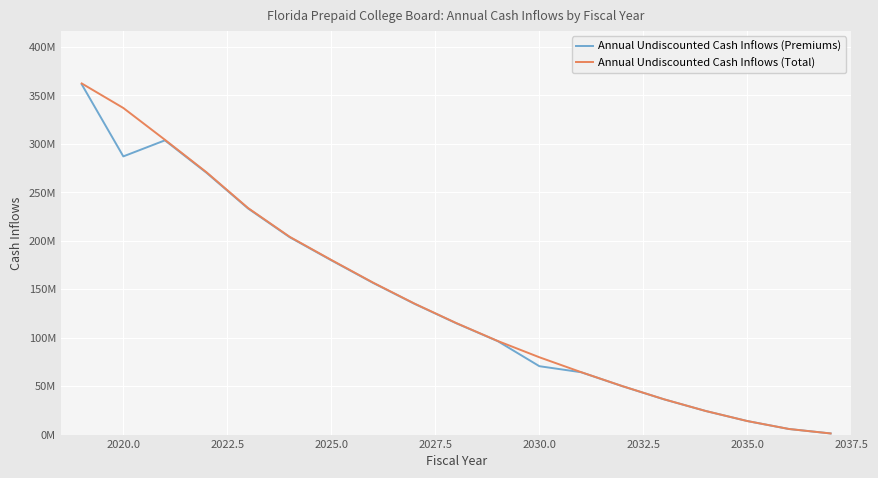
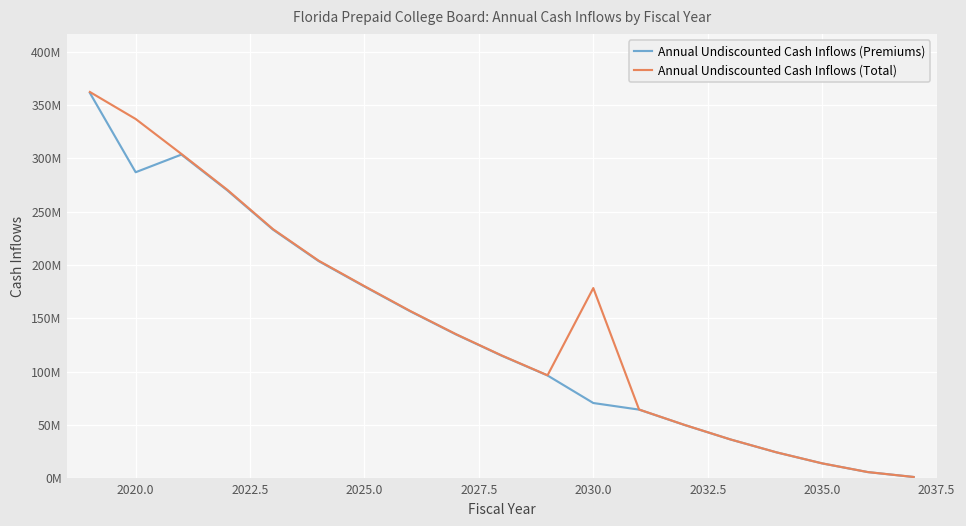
  {
    "Annual Undiscounted Cash Inflows (Premiums)": {
      "2020.0": 290000000,
      "2030.0": 70000000
    },
    "Annual Undiscounted Cash Inflows (Total)": {
      "2020.0": 340000000,
-     "2030.0": 80000000
+     "2030.0": 180000000
    }
  }
